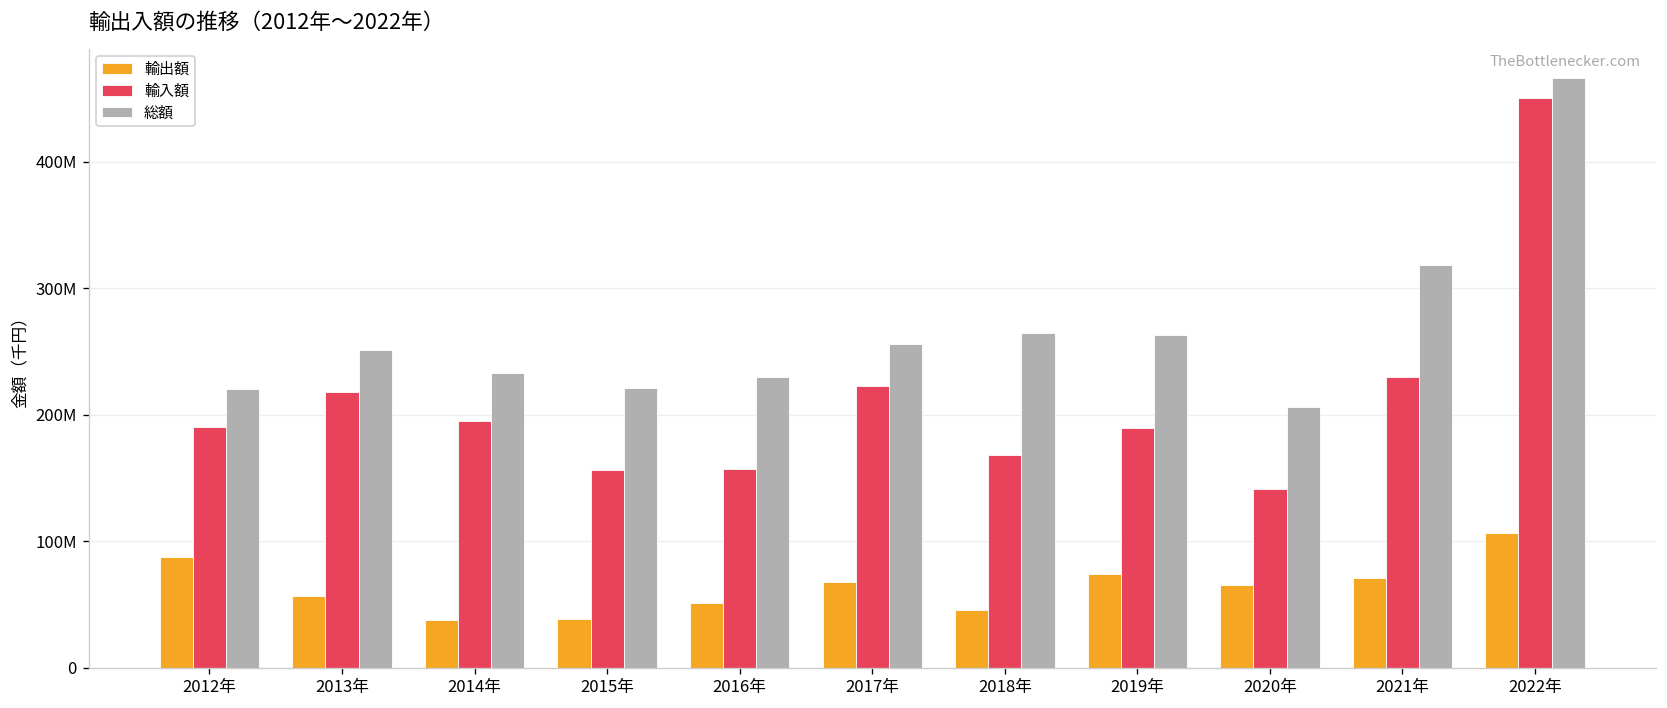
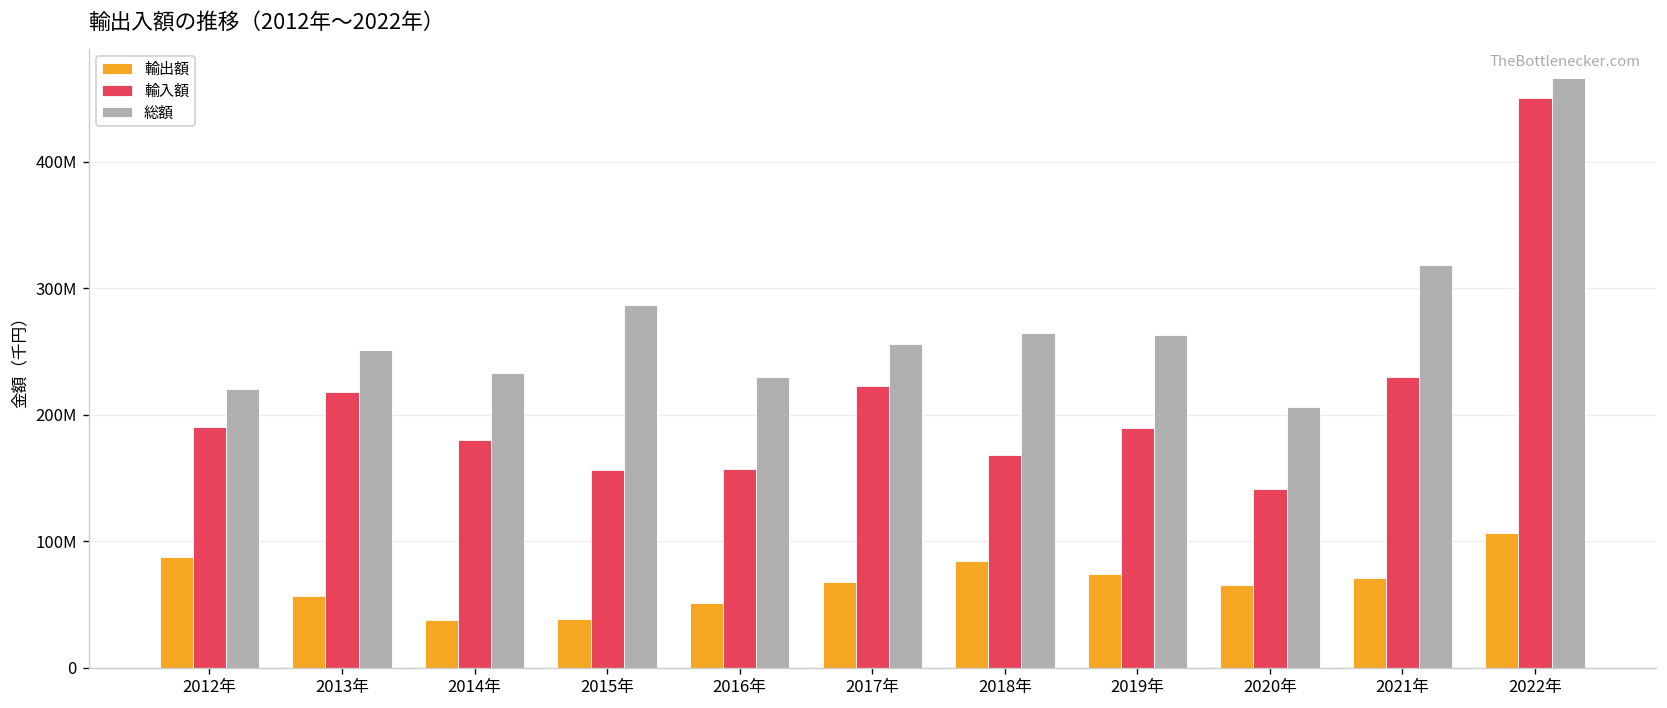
  {
    "輸出額": {
      "2012年": 87000000,
      "2013年": 56000000,
      "2014年": 38000000,
      "2015年": 38000000,
      "2016年": 51000000,
      "2017年": 67000000,
-     "2018年": 45000000,
+     "2018年": 84000000,
      "2019年": 74000000,
      "2020年": 65000000,
      "2021年": 71000000,
      "2022年": 106000000
    },
    "輸入額": {
      "2012年": 190000000,
      "2013年": 218000000,
-     "2014年": 195000000,
+     "2014年": 180000000,
      "2015年": 156000000,
      "2016年": 157000000,
      "2017年": 223000000,
      "2018年": 168000000,
      "2019年": 189000000,
      "2020年": 141000000,
      "2021年": 230000000,
      "2022年": 450000000
    },
    "総額": {
      "2012年": 220000000,
      "2013年": 251000000,
      "2014年": 232000000,
-     "2015年": 221000000,
+     "2015年": 287000000,
      "2016年": 229000000,
      "2017年": 256000000,
      "2018年": 265000000,
      "2019年": 263000000,
      "2020年": 206000000,
      "2021年": 318000000,
      "2022年": 466000000
    }
  }
